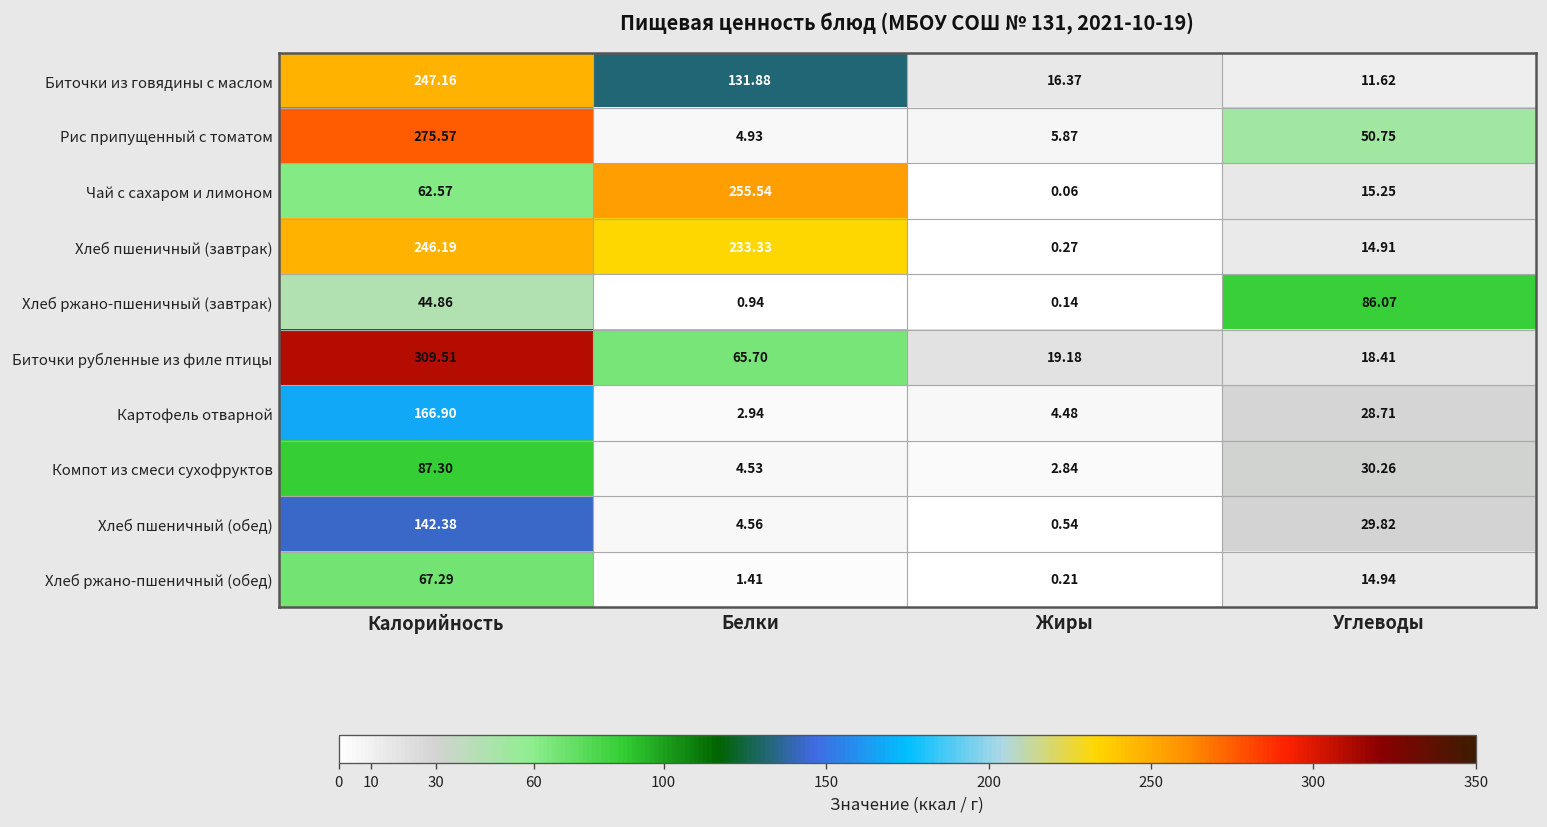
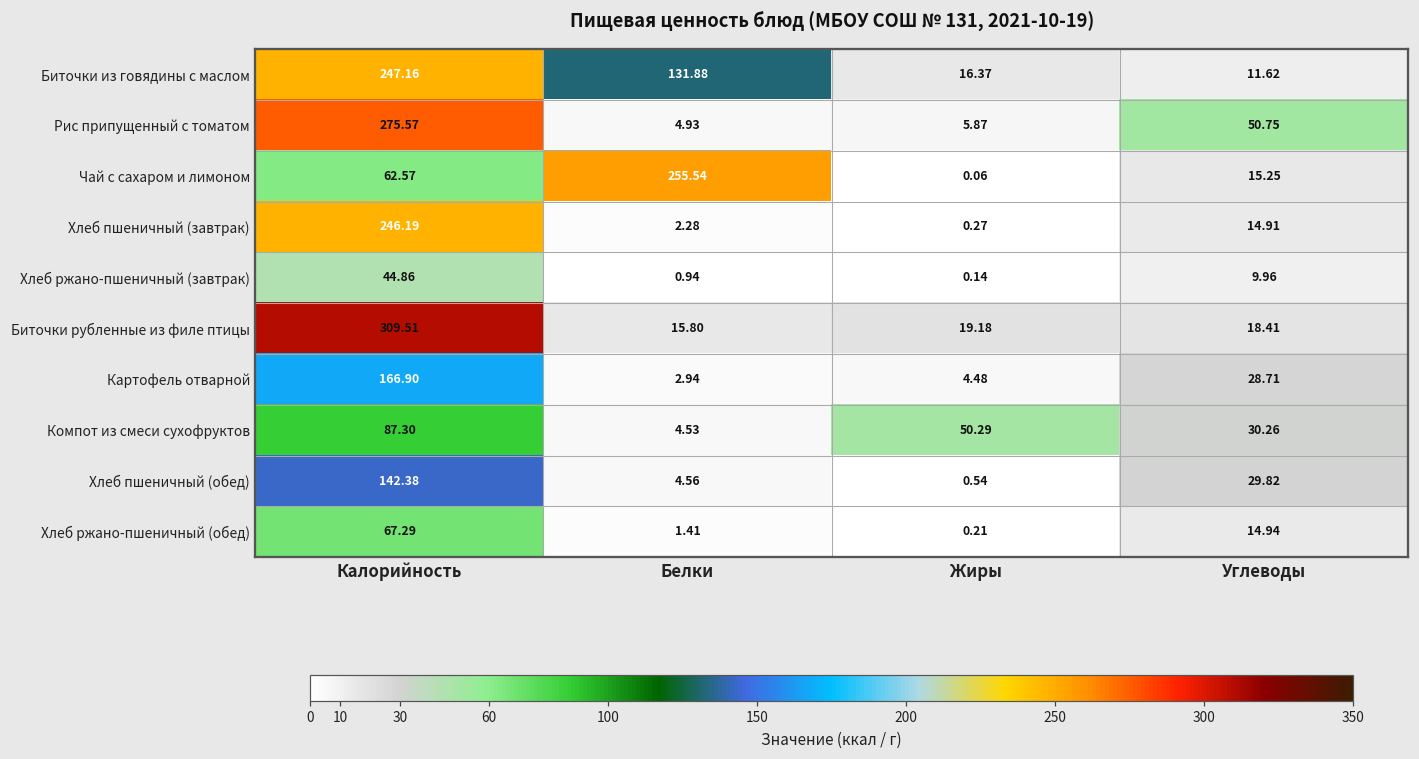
  {
    "Биточки из говядины с маслом": {
      "Калорийность": 247.16,
      "Белки": 131.88,
      "Жиры": 16.37,
      "Углеводы": 11.62
    },
    "Рис припущенный с томатом": {
      "Калорийность": 275.57,
      "Белки": 4.93,
      "Жиры": 5.87,
      "Углеводы": 50.75
    },
    "Чай с сахаром и лимоном": {
      "Калорийность": 62.57,
      "Белки": 255.54,
      "Жиры": 0.06,
      "Углеводы": 15.25
    },
    "Хлеб пшеничный (завтрак)": {
      "Калорийность": 246.19,
-     "Белки": 233.33,
+     "Белки": 2.28,
      "Жиры": 0.27,
      "Углеводы": 14.91
    },
    "Хлеб ржано-пшеничный (завтрак)": {
      "Калорийность": 44.86,
      "Белки": 0.94,
      "Жиры": 0.14,
-     "Углеводы": 86.07
+     "Углеводы": 9.96
    },
    "Биточки рубленные из филе птицы": {
      "Калорийность": 309.51,
-     "Белки": 65.70,
+     "Белки": 15.80,
      "Жиры": 19.18,
      "Углеводы": 18.41
    },
    "Картофель отварной": {
      "Калорийность": 166.90,
      "Белки": 2.94,
      "Жиры": 4.48,
      "Углеводы": 28.71
    },
    "Компот из смеси сухофруктов": {
      "Калорийность": 87.30,
      "Белки": 4.53,
-     "Жиры": 2.84,
+     "Жиры": 50.29,
      "Углеводы": 30.26
    },
    "Хлеб пшеничный (обед)": {
      "Калорийность": 142.38,
      "Белки": 4.56,
      "Жиры": 0.54,
      "Углеводы": 29.82
    },
    "Хлеб ржано-пшеничный (обед)": {
      "Калорийность": 67.29,
      "Белки": 1.41,
      "Жиры": 0.21,
      "Углеводы": 14.94
    }
  }
